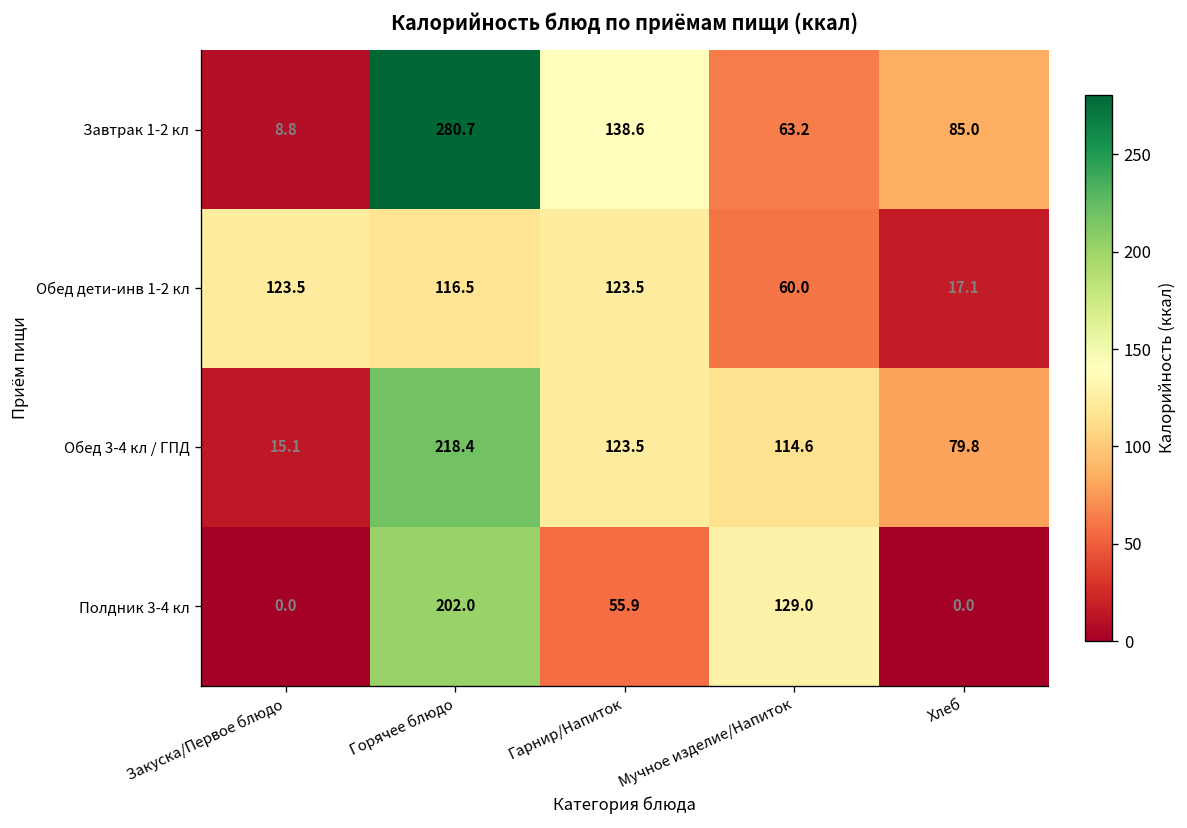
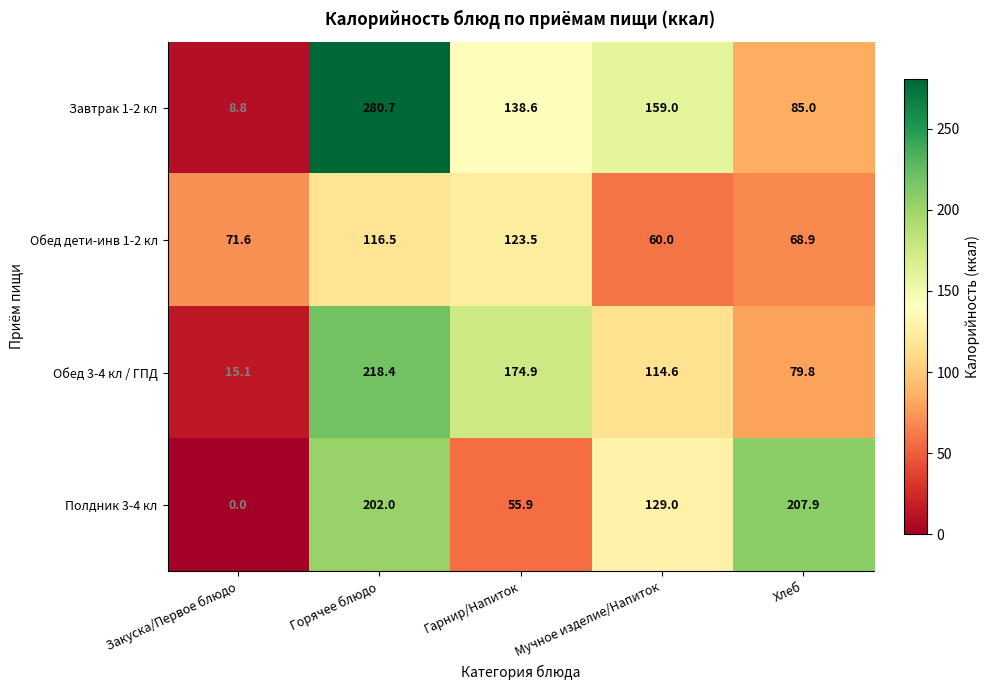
  {
    "Завтрак 1-2 кл": {
      "Закуска/Первое блюдо": 8.8,
      "Горячее блюдо": 280.7,
      "Гарнир/Напиток": 138.6,
-     "Мучное изделие/Напиток": 63.2,
+     "Мучное изделие/Напиток": 159.0,
      "Хлеб": 85.0
    },
    "Обед дети-инв 1-2 кл": {
-     "Закуска/Первое блюдо": 123.5,
+     "Закуска/Первое блюдо": 71.6,
      "Горячее блюдо": 116.5,
      "Гарнир/Напиток": 123.5,
      "Мучное изделие/Напиток": 60.0,
-     "Хлеб": 17.1
+     "Хлеб": 68.9
    },
    "Обед 3-4 кл / ГПД": {
      "Закуска/Первое блюдо": 15.1,
      "Горячее блюдо": 218.4,
-     "Гарнир/Напиток": 123.5,
+     "Гарнир/Напиток": 174.9,
      "Мучное изделие/Напиток": 114.6,
      "Хлеб": 79.8
    },
    "Полдник 3-4 кл": {
      "Закуска/Первое блюдо": 0.0,
      "Горячее блюдо": 202.0,
      "Гарнир/Напиток": 55.9,
      "Мучное изделие/Напиток": 129.0,
-     "Хлеб": 0.0
+     "Хлеб": 207.9
    }
  }
